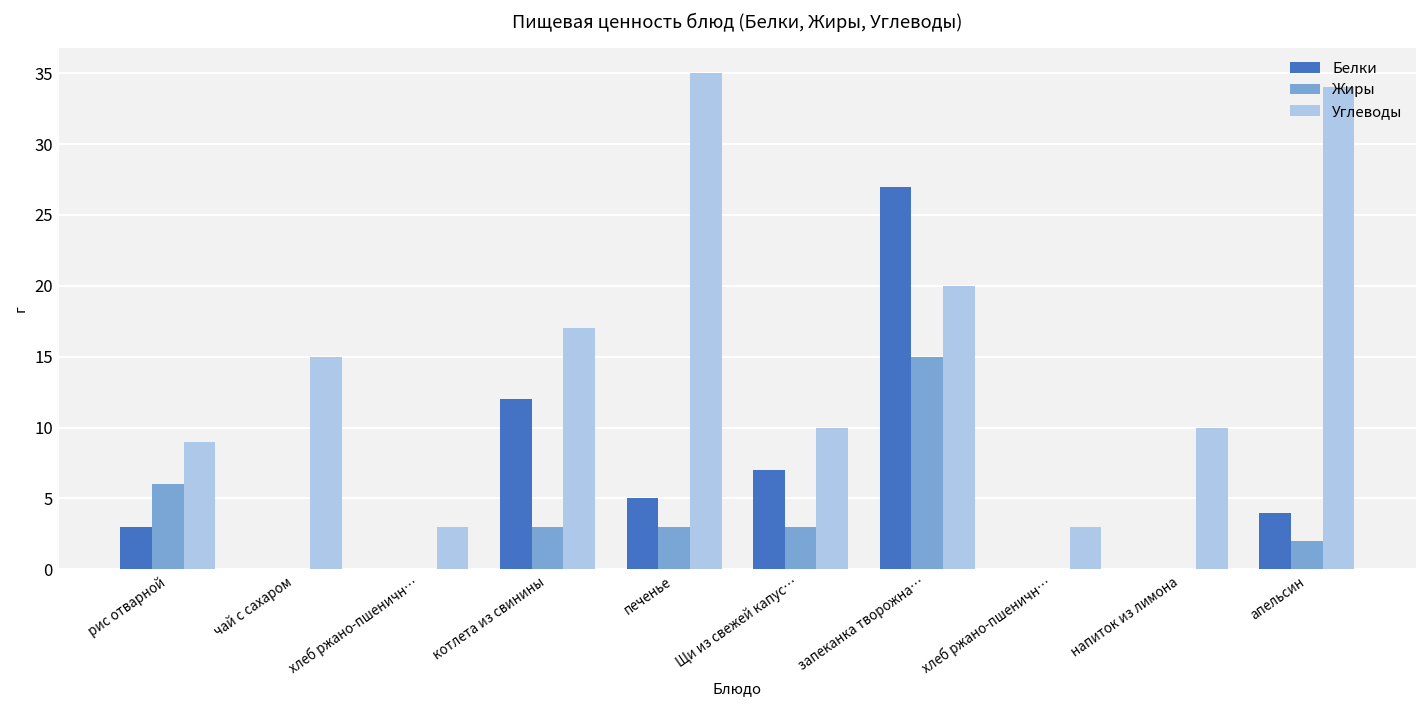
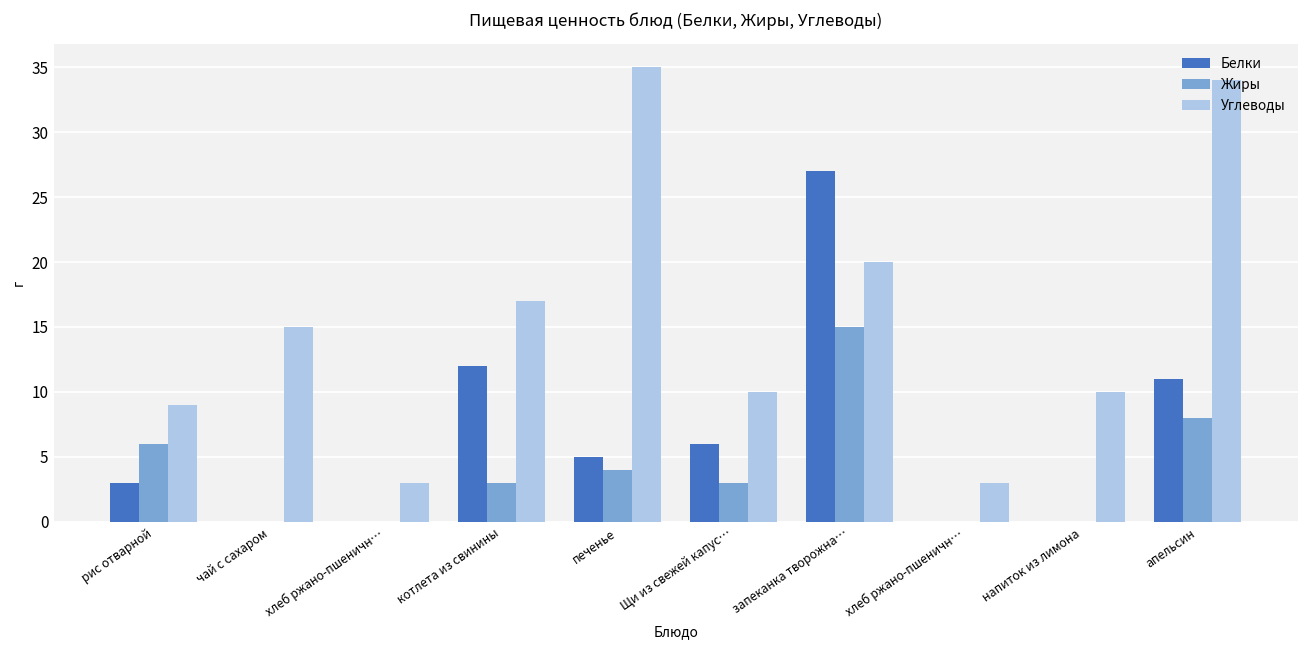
  {
    "Белки": {
      "рис отварной": 3,
      "чай с сахаром": 0,
      "котлета из свинины": 12,
      "печенье": 5,
-     "Щи из свежей капус…": 7,
+     "Щи из свежей капус…": 6,
      "запеканка творожна…": 27,
      "напиток из лимона": 0,
-     "апельсин": 4
+     "апельсин": 11
    },
    "Жиры": {
      "рис отварной": 6,
      "чай с сахаром": 0,
      "котлета из свинины": 3,
-     "печенье": 3,
+     "печенье": 4,
      "Щи из свежей капус…": 3,
      "запеканка творожна…": 15,
      "напиток из лимона": 0,
-     "апельсин": 2
+     "апельсин": 8
    },
    "Углеводы": {
      "рис отварной": 9,
      "чай с сахаром": 15,
      "котлета из свинины": 17,
      "печенье": 35,
      "Щи из свежей капус…": 10,
      "запеканка творожна…": 20,
      "напиток из лимона": 10,
      "апельсин": 34
    }
  }
